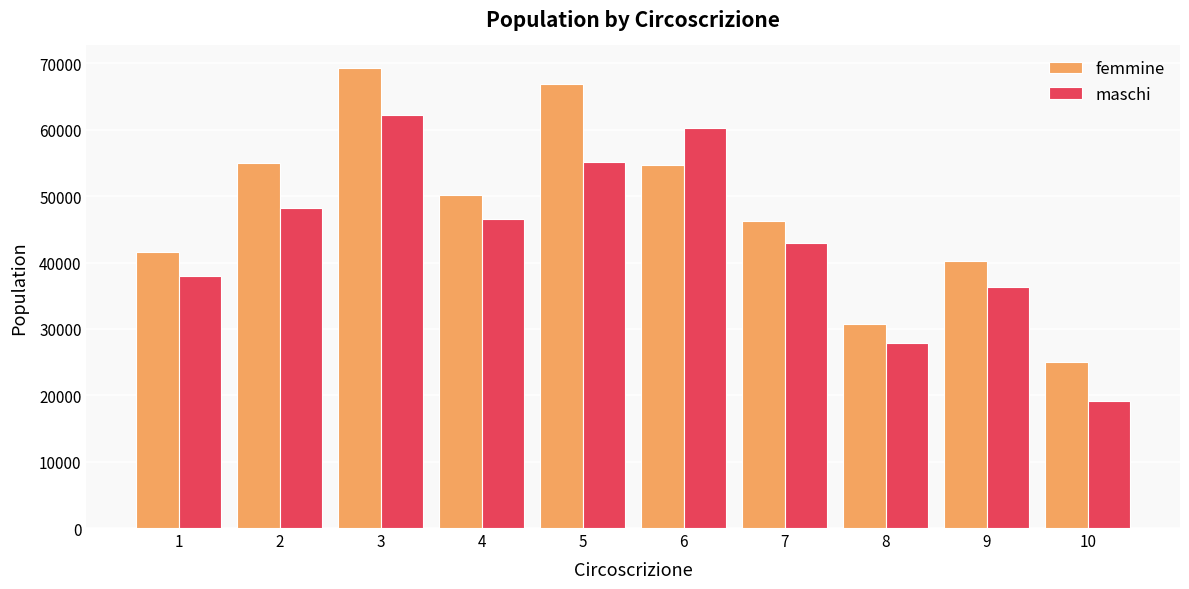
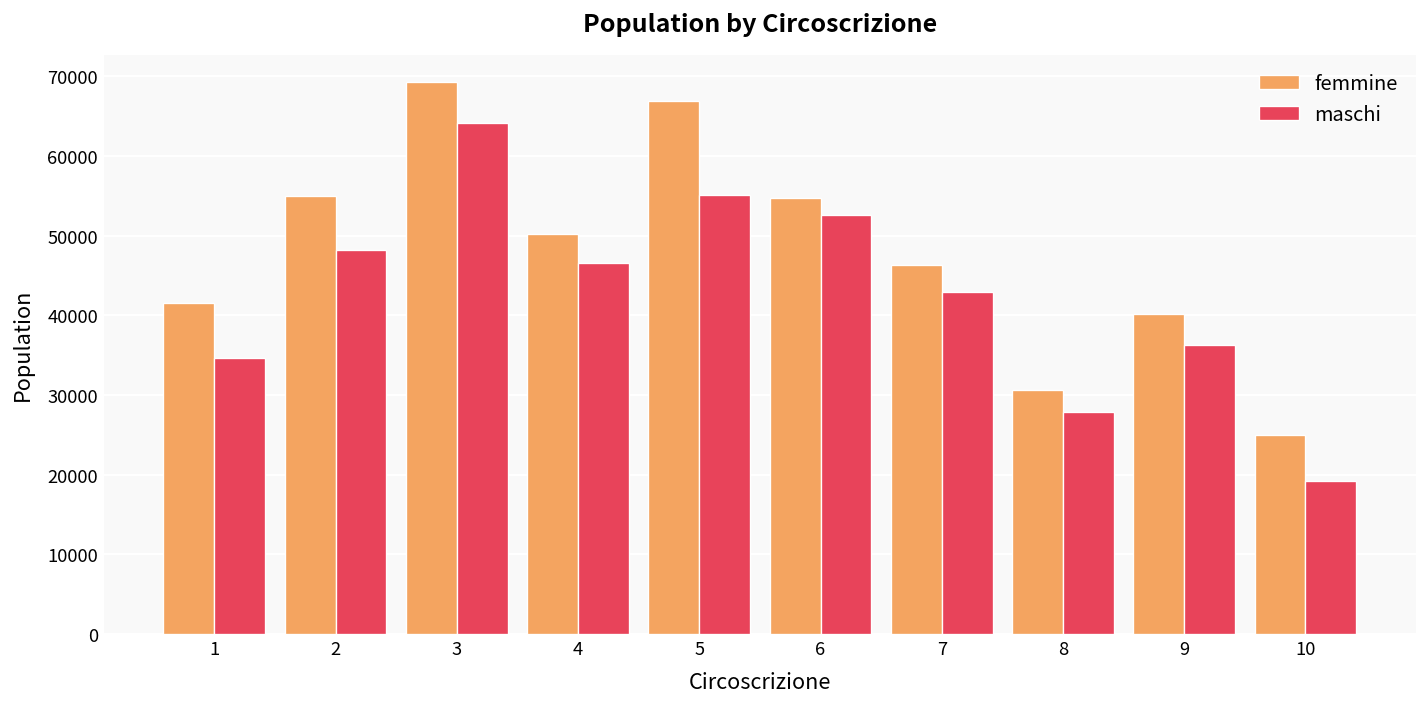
  {
    "femmine": {
      "1": 42000,
      "2": 55000,
      "3": 69000,
      "4": 50000,
      "5": 67000,
      "6": 55000,
      "7": 46000,
      "8": 31000,
      "9": 40000,
      "10": 25000
    },
    "maschi": {
-     "1": 38000,
+     "1": 35000,
      "2": 48000,
-     "3": 62000,
+     "3": 64000,
      "4": 47000,
      "5": 55000,
-     "6": 60000,
+     "6": 53000,
      "7": 43000,
      "8": 28000,
      "9": 36000,
      "10": 19000
    }
  }
